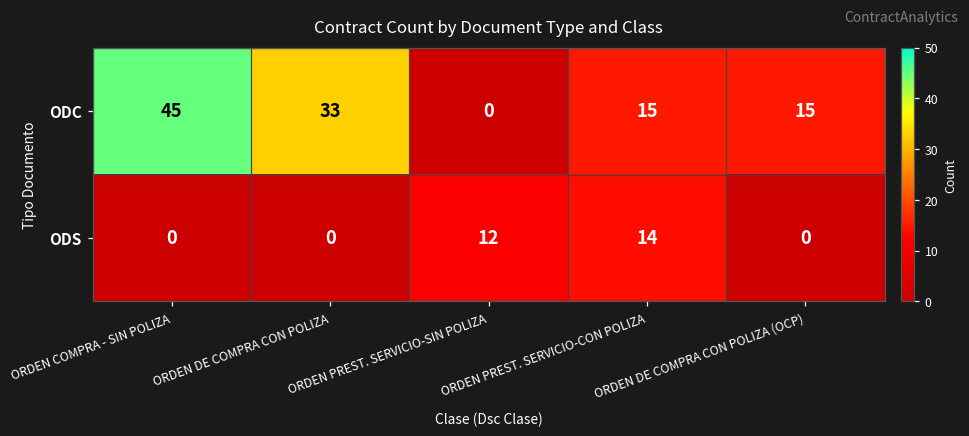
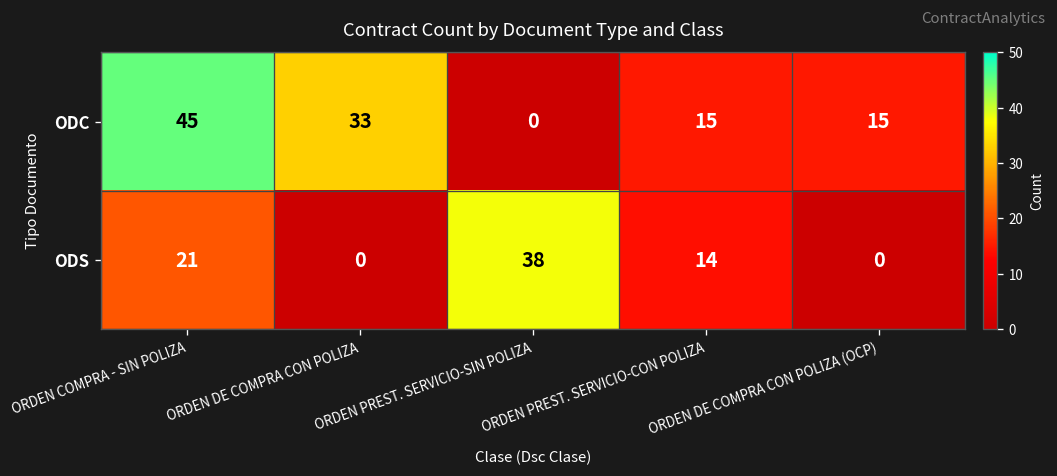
  {
    "ODC": {
      "ORDEN COMPRA - SIN POLIZA": 45,
      "ORDEN DE COMPRA CON POLIZA": 33,
      "ORDEN PREST. SERVICIO-SIN POLIZA": 0,
      "ORDEN PREST. SERVICIO-CON POLIZA": 15,
      "ORDEN DE COMPRA CON POLIZA (OCP)": 15
    },
    "ODS": {
-     "ORDEN COMPRA - SIN POLIZA": 0,
+     "ORDEN COMPRA - SIN POLIZA": 21,
      "ORDEN DE COMPRA CON POLIZA": 0,
-     "ORDEN PREST. SERVICIO-SIN POLIZA": 12,
+     "ORDEN PREST. SERVICIO-SIN POLIZA": 38,
      "ORDEN PREST. SERVICIO-CON POLIZA": 14,
      "ORDEN DE COMPRA CON POLIZA (OCP)": 0
    }
  }
